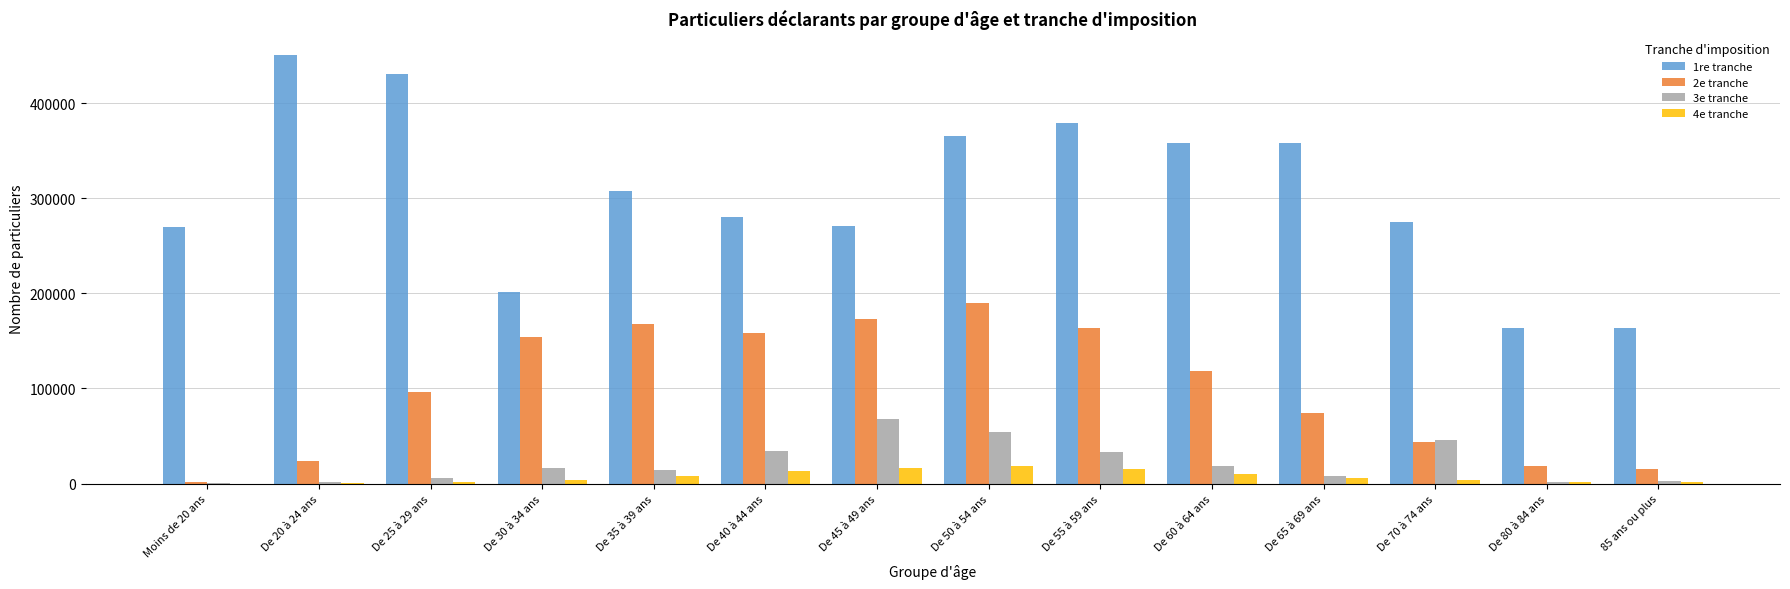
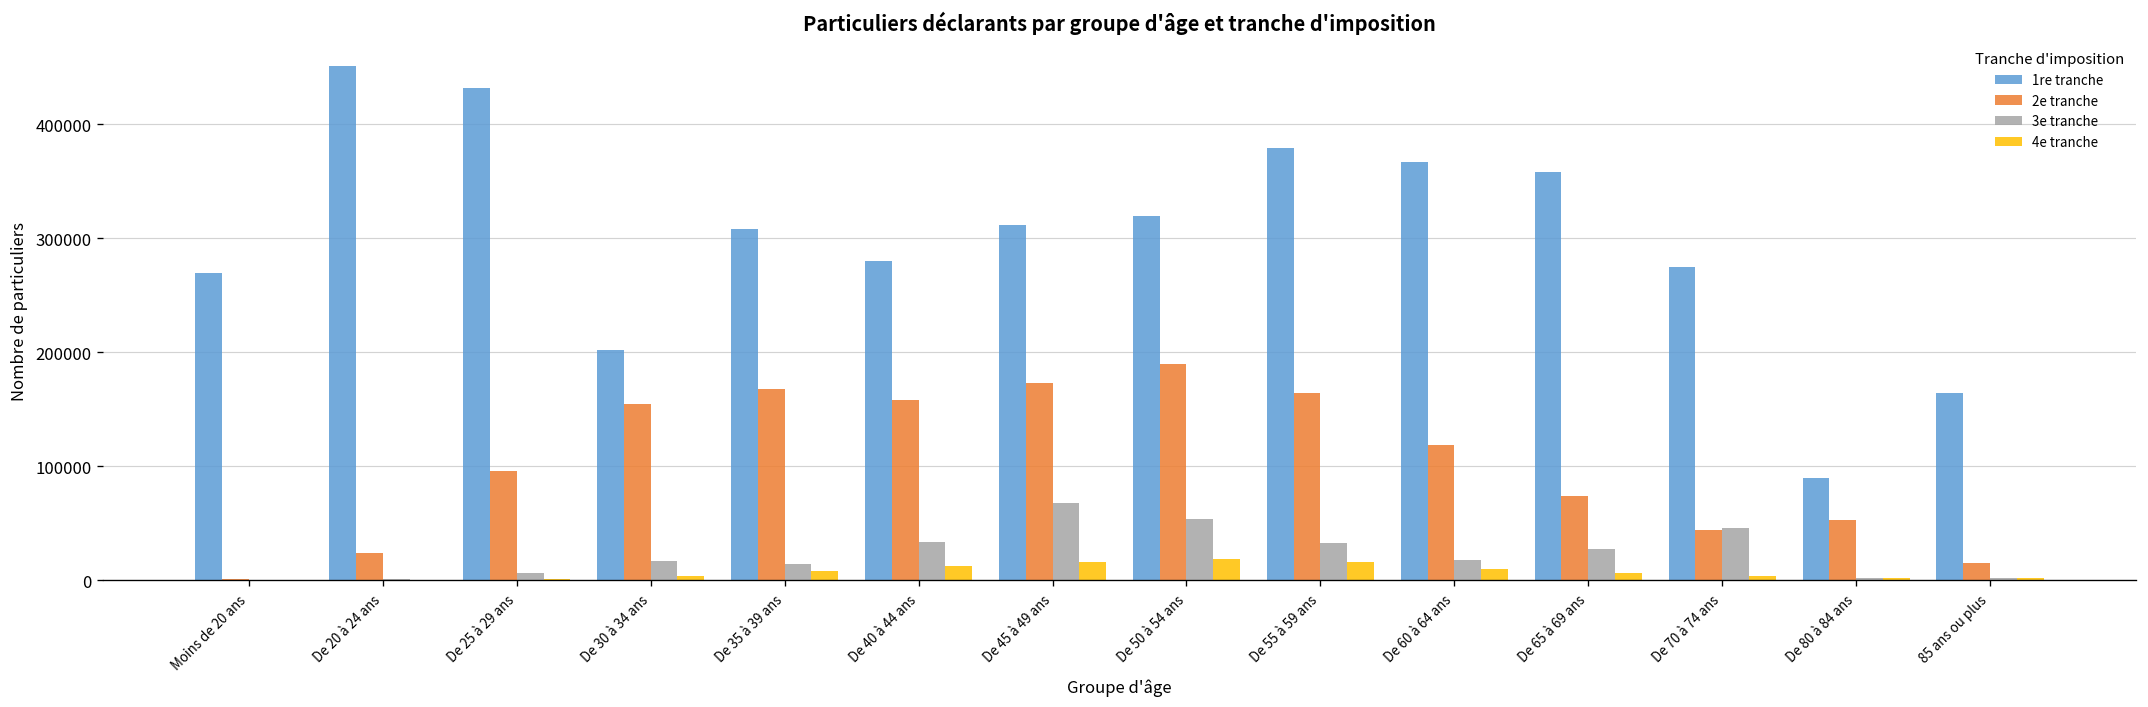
  {
    "1re tranche": {
      "Moins de 20 ans": 270000,
      "De 20 à 24 ans": 450000,
      "De 25 à 29 ans": 430000,
      "De 30 à 34 ans": 200000,
      "De 35 à 39 ans": 310000,
      "De 40 à 44 ans": 280000,
-     "De 45 à 49 ans": 270000,
-     "De 50 à 54 ans": 370000,
+     "De 45 à 49 ans": 310000,
+     "De 50 à 54 ans": 320000,
      "De 55 à 59 ans": 380000,
-     "De 60 à 64 ans": 360000,
+     "De 60 à 64 ans": 370000,
      "De 65 à 69 ans": 360000,
      "De 70 à 74 ans": 270000,
-     "De 80 à 84 ans": 160000,
+     "De 80 à 84 ans": 90000,
      "85 ans ou plus": 160000
    },
    "2e tranche": {
      "De 20 à 24 ans": 20000,
      "De 25 à 29 ans": 100000,
      "De 30 à 34 ans": 150000,
      "De 35 à 39 ans": 170000,
      "De 40 à 44 ans": 160000,
      "De 45 à 49 ans": 170000,
      "De 50 à 54 ans": 190000,
      "De 55 à 59 ans": 160000,
      "De 60 à 64 ans": 120000,
      "De 65 à 69 ans": 70000,
      "De 70 à 74 ans": 40000,
-     "De 80 à 84 ans": 20000,
+     "De 80 à 84 ans": 50000,
      "85 ans ou plus": 20000
    },
    "3e tranche": {
      "De 25 à 29 ans": 10000,
      "De 30 à 34 ans": 20000,
      "De 35 à 39 ans": 10000,
      "De 40 à 44 ans": 30000,
      "De 45 à 49 ans": 70000,
      "De 50 à 54 ans": 50000,
      "De 55 à 59 ans": 30000,
      "De 60 à 64 ans": 20000,
-     "De 65 à 69 ans": 10000,
+     "De 65 à 69 ans": 30000,
      "De 70 à 74 ans": 50000
    },
    "4e tranche": {
      "De 30 à 34 ans": 0,
      "De 35 à 39 ans": 10000,
      "De 40 à 44 ans": 10000,
      "De 45 à 49 ans": 20000,
      "De 50 à 54 ans": 20000,
      "De 55 à 59 ans": 20000,
      "De 60 à 64 ans": 10000,
      "De 65 à 69 ans": 10000,
      "De 70 à 74 ans": 0
    }
  }
